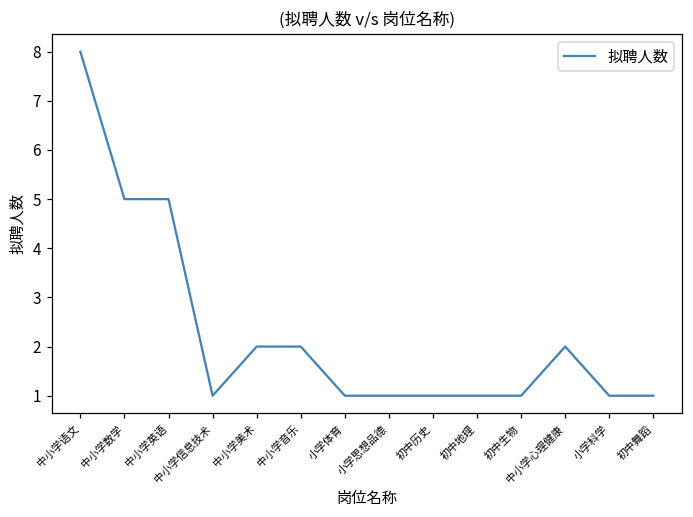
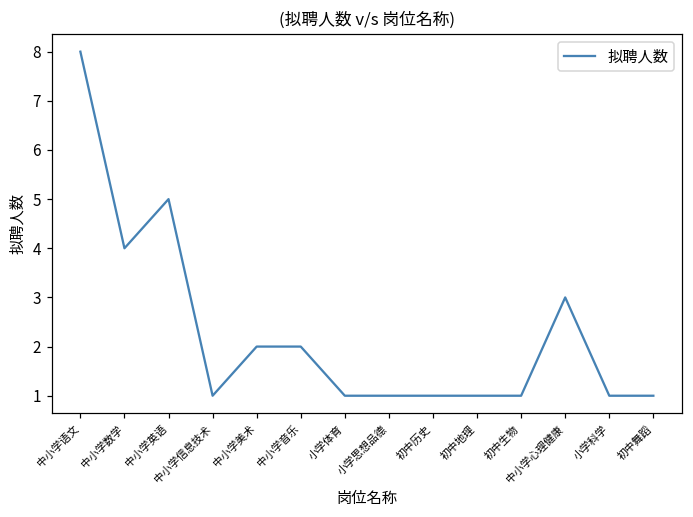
  {
    "中小学语文": 8,
-   "中小学数学": 5,
+   "中小学数学": 4,
    "中小学英语": 5,
    "中小学信息技术": 1,
    "中小学美术": 2,
    "中小学音乐": 2,
    "小学体育": 1,
    "小学思想品德": 1,
    "初中历史": 1,
    "初中地理": 1,
    "初中生物": 1,
-   "中小学心理健康": 2,
+   "中小学心理健康": 3,
    "小学科学": 1,
    "初中舞蹈": 1
  }
